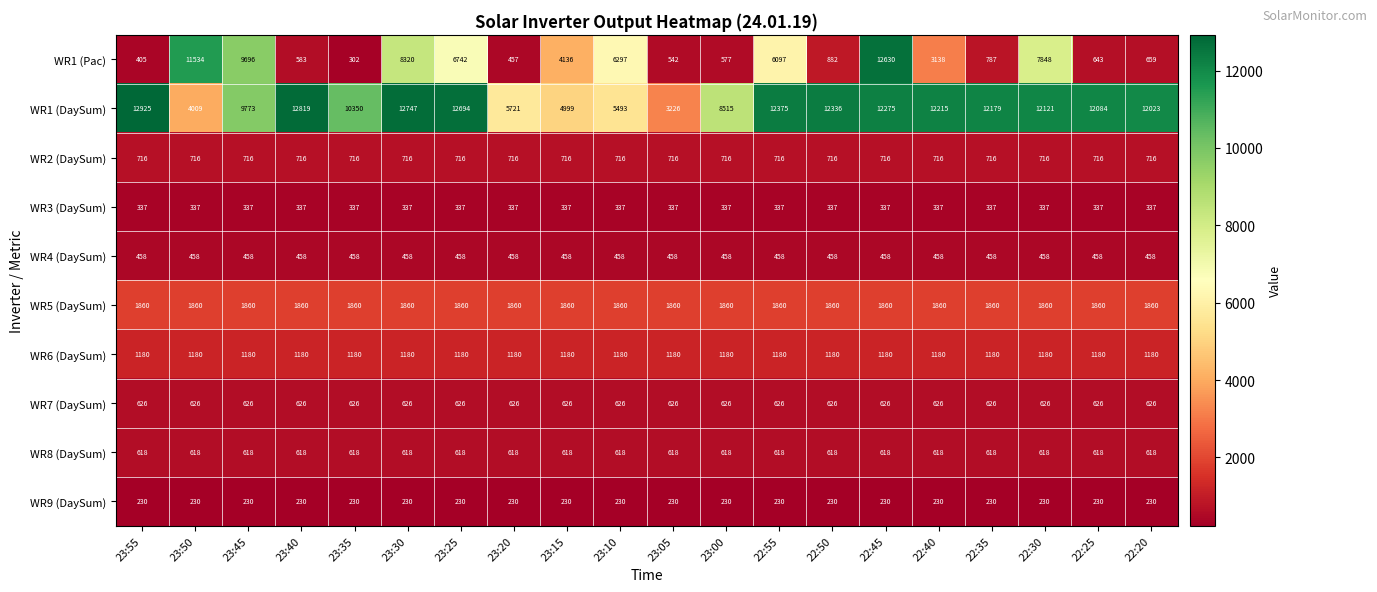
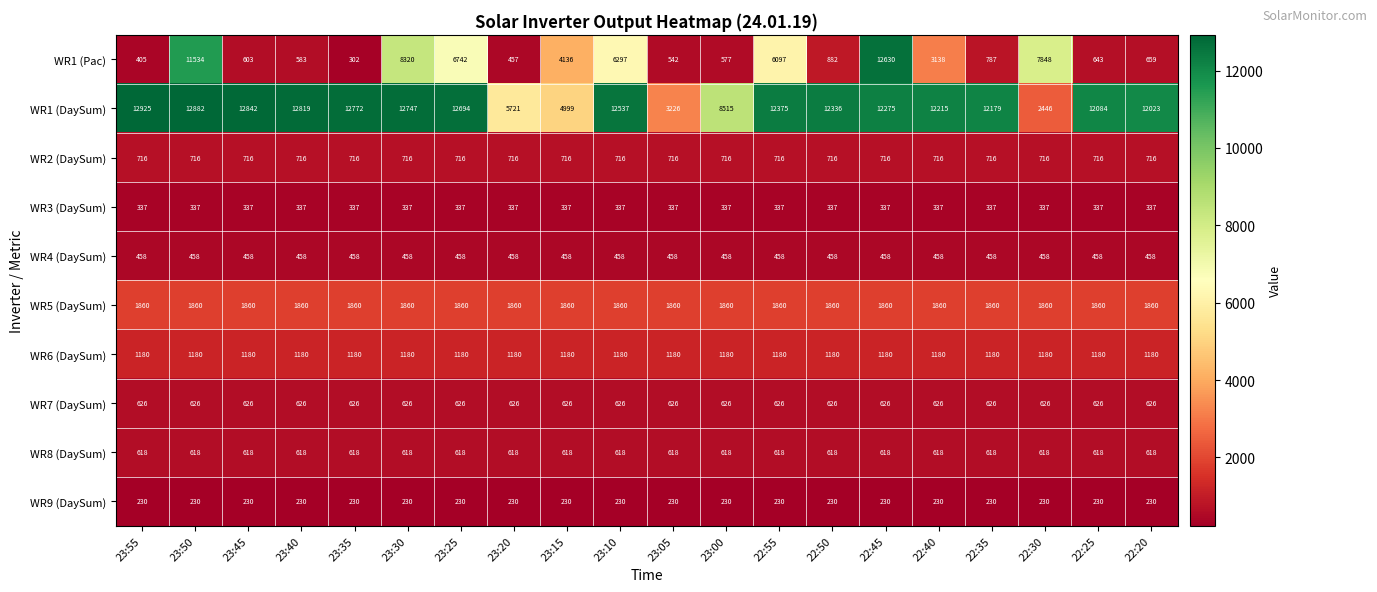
  {
    "WR1 (Pac)": {
      "23:55": 405,
      "23:50": 11534,
-     "23:45": 9696,
+     "23:45": 603,
      "23:40": 583,
      "23:35": 302,
      "23:30": 8320,
      "23:25": 6742,
      "23:20": 457,
      "23:15": 4136,
      "23:10": 6297,
      "23:05": 542,
      "23:00": 577,
      "22:55": 6097,
      "22:50": 882,
      "22:45": 12630,
      "22:40": 3138,
      "22:35": 787,
      "22:30": 7848,
      "22:25": 643,
      "22:20": 659
    },
    "WR1 (DaySum)": {
      "23:55": 12925,
-     "23:50": 4009,
-     "23:45": 9773,
+     "23:50": 12882,
+     "23:45": 12842,
      "23:40": 12819,
-     "23:35": 10350,
+     "23:35": 12772,
      "23:30": 12747,
      "23:25": 12694,
      "23:20": 5721,
      "23:15": 4999,
-     "23:10": 5493,
+     "23:10": 12537,
      "23:05": 3226,
      "23:00": 8515,
      "22:55": 12375,
      "22:50": 12336,
      "22:45": 12275,
      "22:40": 12215,
      "22:35": 12179,
-     "22:30": 12121,
+     "22:30": 2446,
      "22:25": 12084,
      "22:20": 12023
    },
    "WR2 (DaySum)": {
      "23:55": 716,
      "23:50": 716,
      "23:45": 716,
      "23:40": 716,
      "23:35": 716,
      "23:30": 716,
      "23:25": 716,
      "23:20": 716,
      "23:15": 716,
      "23:10": 716,
      "23:05": 716,
      "23:00": 716,
      "22:55": 716,
      "22:50": 716,
      "22:45": 716,
      "22:40": 716,
      "22:35": 716,
      "22:30": 716,
      "22:25": 716,
      "22:20": 716
    },
    "WR3 (DaySum)": {
      "23:55": 337,
      "23:50": 337,
      "23:45": 337,
      "23:40": 337,
      "23:35": 337,
      "23:30": 337,
      "23:25": 337,
      "23:20": 337,
      "23:15": 337,
      "23:10": 337,
      "23:05": 337,
      "23:00": 337,
      "22:55": 337,
      "22:50": 337,
      "22:45": 337,
      "22:40": 337,
      "22:35": 337,
      "22:30": 337,
      "22:25": 337,
      "22:20": 337
    },
    "WR4 (DaySum)": {
      "23:55": 458,
      "23:50": 458,
      "23:45": 458,
      "23:40": 458,
      "23:35": 458,
      "23:30": 458,
      "23:25": 458,
      "23:20": 458,
      "23:15": 458,
      "23:10": 458,
      "23:05": 458,
      "23:00": 458,
      "22:55": 458,
      "22:50": 458,
      "22:45": 458,
      "22:40": 458,
      "22:35": 458,
      "22:30": 458,
      "22:25": 458,
      "22:20": 458
    },
    "WR5 (DaySum)": {
      "23:55": 1860,
      "23:50": 1860,
      "23:45": 1860,
      "23:40": 1860,
      "23:35": 1860,
      "23:30": 1860,
      "23:25": 1860,
      "23:20": 1860,
      "23:15": 1860,
      "23:10": 1860,
      "23:05": 1860,
      "23:00": 1860,
      "22:55": 1860,
      "22:50": 1860,
      "22:45": 1860,
      "22:40": 1860,
      "22:35": 1860,
      "22:30": 1860,
      "22:25": 1860,
      "22:20": 1860
    },
    "WR6 (DaySum)": {
      "23:55": 1180,
      "23:50": 1180,
      "23:45": 1180,
      "23:40": 1180,
      "23:35": 1180,
      "23:30": 1180,
      "23:25": 1180,
      "23:20": 1180,
      "23:15": 1180,
      "23:10": 1180,
      "23:05": 1180,
      "23:00": 1180,
      "22:55": 1180,
      "22:50": 1180,
      "22:45": 1180,
      "22:40": 1180,
      "22:35": 1180,
      "22:30": 1180,
      "22:25": 1180,
      "22:20": 1180
    },
    "WR7 (DaySum)": {
      "23:55": 626,
      "23:50": 626,
      "23:45": 626,
      "23:40": 626,
      "23:35": 626,
      "23:30": 626,
      "23:25": 626,
      "23:20": 626,
      "23:15": 626,
      "23:10": 626,
      "23:05": 626,
      "23:00": 626,
      "22:55": 626,
      "22:50": 626,
      "22:45": 626,
      "22:40": 626,
      "22:35": 626,
      "22:30": 626,
      "22:25": 626,
      "22:20": 626
    },
    "WR8 (DaySum)": {
      "23:55": 618,
      "23:50": 618,
      "23:45": 618,
      "23:40": 618,
      "23:35": 618,
      "23:30": 618,
      "23:25": 618,
      "23:20": 618,
      "23:15": 618,
      "23:10": 618,
      "23:05": 618,
      "23:00": 618,
      "22:55": 618,
      "22:50": 618,
      "22:45": 618,
      "22:40": 618,
      "22:35": 618,
      "22:30": 618,
      "22:25": 618,
      "22:20": 618
    },
    "WR9 (DaySum)": {
      "23:55": 230,
      "23:50": 230,
      "23:45": 230,
      "23:40": 230,
      "23:35": 230,
      "23:30": 230,
      "23:25": 230,
      "23:20": 230,
      "23:15": 230,
      "23:10": 230,
      "23:05": 230,
      "23:00": 230,
      "22:55": 230,
      "22:50": 230,
      "22:45": 230,
      "22:40": 230,
      "22:35": 230,
      "22:30": 230,
      "22:25": 230,
      "22:20": 230
    }
  }
